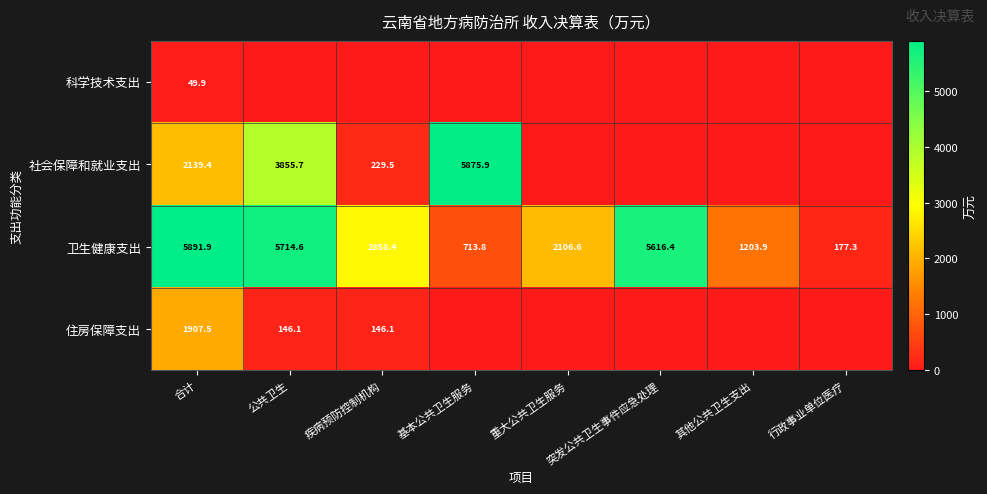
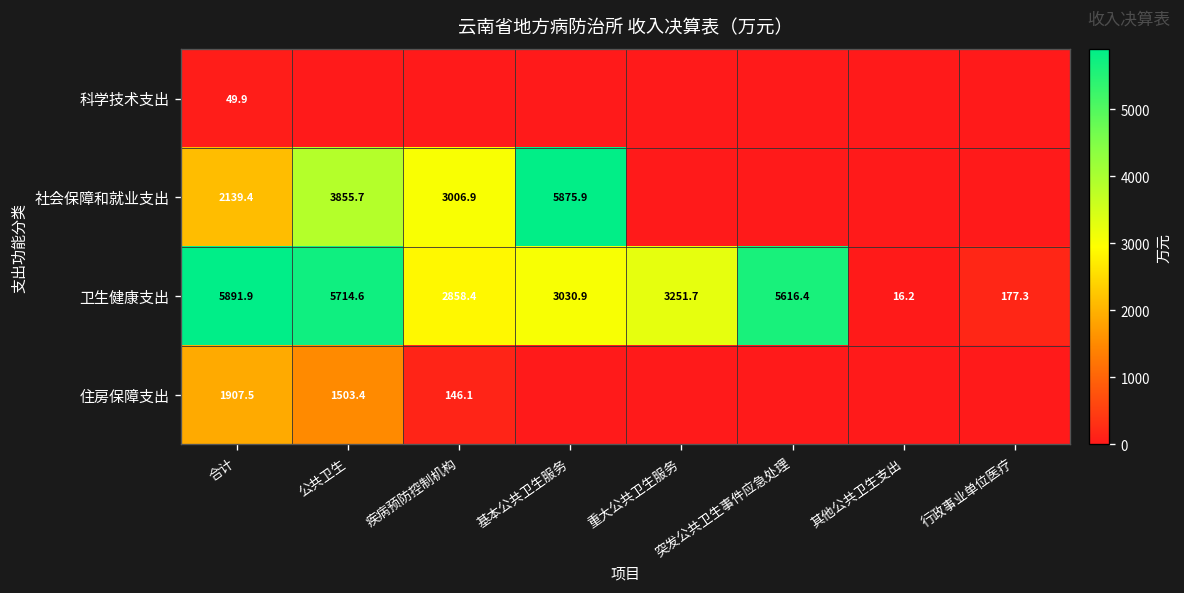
  {
    "科学技术支出": {
      "合计": 49.9
    },
    "社会保障和就业支出": {
      "合计": 2139.4,
      "公共卫生": 3855.7,
-     "疾病预防控制机构": 229.5,
+     "疾病预防控制机构": 3006.9,
      "基本公共卫生服务": 5875.9
    },
    "卫生健康支出": {
      "合计": 5891.9,
      "公共卫生": 5714.6,
      "疾病预防控制机构": 2858.4,
-     "基本公共卫生服务": 713.8,
-     "重大公共卫生服务": 2106.6,
+     "基本公共卫生服务": 3030.9,
+     "重大公共卫生服务": 3251.7,
      "突发公共卫生事件应急处理": 5616.4,
-     "其他公共卫生支出": 1203.9,
+     "其他公共卫生支出": 16.2,
      "行政事业单位医疗": 177.3
    },
    "住房保障支出": {
      "合计": 1907.5,
-     "公共卫生": 146.1,
+     "公共卫生": 1503.4,
      "疾病预防控制机构": 146.1
    }
  }
